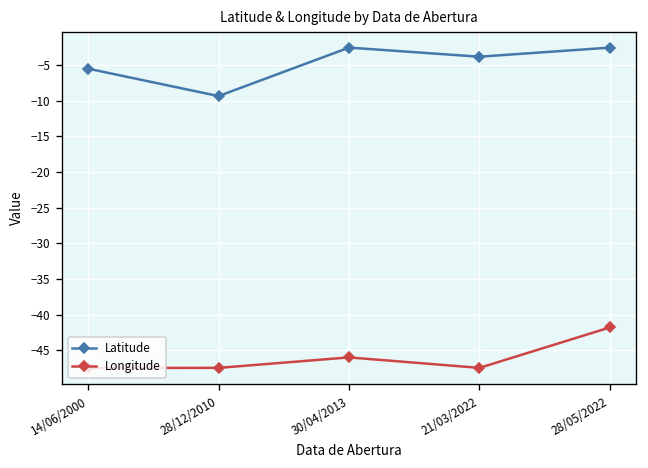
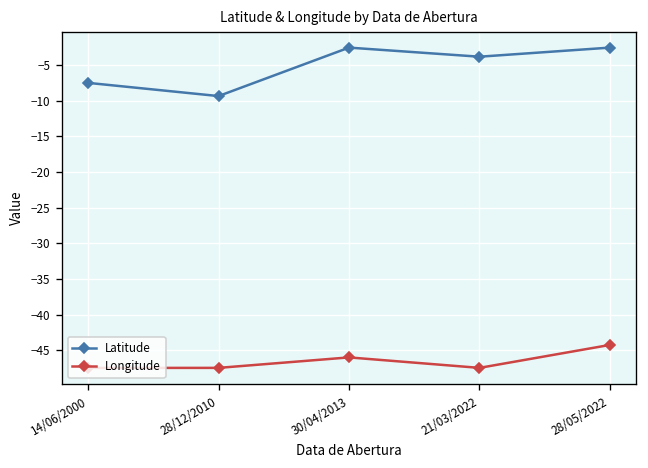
  {
    "Latitude": {
-     "14/06/2000": -6,
+     "14/06/2000": -8,
      "28/12/2010": -9,
      "30/04/2013": -3,
      "21/03/2022": -4,
      "28/05/2022": -3
    },
    "Longitude": {
      "28/12/2010": -47,
      "30/04/2013": -46,
      "21/03/2022": -47,
-     "28/05/2022": -42
+     "28/05/2022": -44
    }
  }
